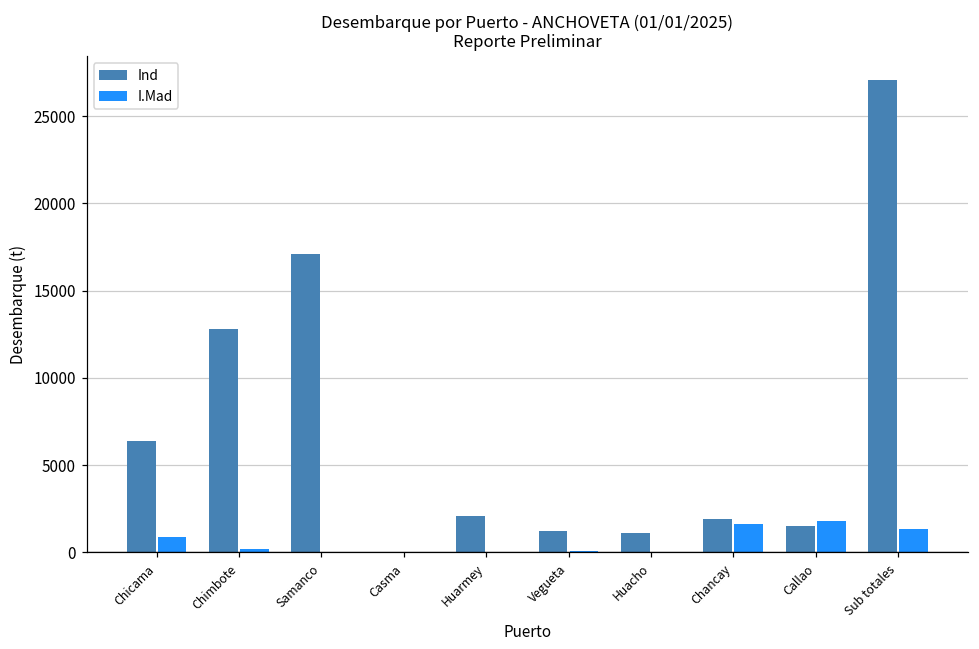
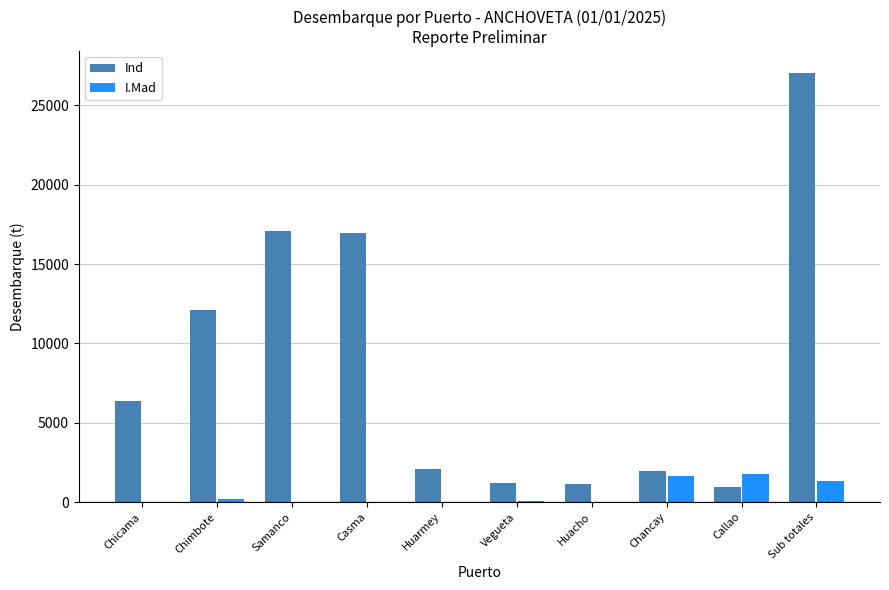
  {
    "Ind": {
      "Chicama": 6400,
-     "Chimbote": 12800,
+     "Chimbote": 12100,
      "Samanco": 17100,
-     "Casma": 0,
+     "Casma": 17000,
      "Huarmey": 2100,
      "Vegueta": 1200,
      "Huacho": 1100,
      "Chancay": 1900,
-     "Callao": 1500,
+     "Callao": 1000,
      "Sub totales": 27100
    },
    "I.Mad": {
-     "Chicama": 900,
+     "Chicama": 0,
      "Chimbote": 200,
      "Samanco": 0,
      "Casma": 0,
      "Huarmey": 0,
      "Huacho": 0,
      "Chancay": 1600,
      "Callao": 1800,
      "Sub totales": 1300
    }
  }
